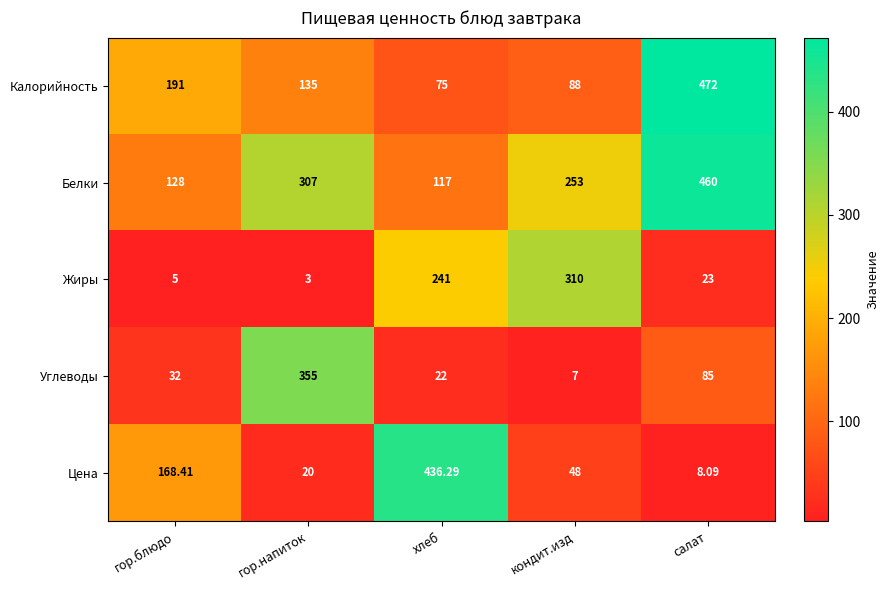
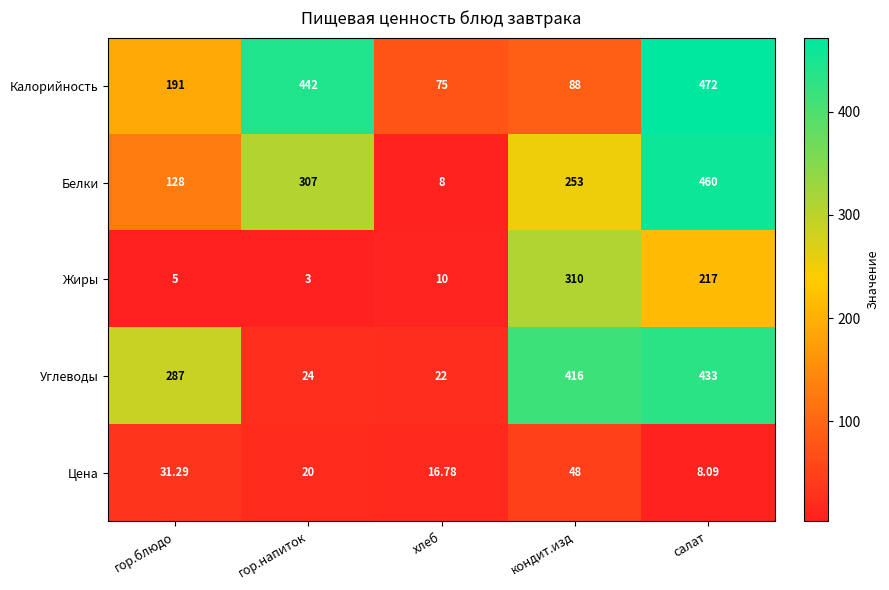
  {
    "Калорийность": {
      "гор.блюдо": 191,
-     "гор.напиток": 135,
+     "гор.напиток": 442,
      "хлеб": 75,
      "кондит.изд": 88,
      "салат": 472
    },
    "Белки": {
      "гор.блюдо": 128,
      "гор.напиток": 307,
-     "хлеб": 117,
+     "хлеб": 8,
      "кондит.изд": 253,
      "салат": 460
    },
    "Жиры": {
      "гор.блюдо": 5,
      "гор.напиток": 3,
-     "хлеб": 241,
+     "хлеб": 10,
      "кондит.изд": 310,
-     "салат": 23
+     "салат": 217
    },
    "Углеводы": {
-     "гор.блюдо": 32,
-     "гор.напиток": 355,
+     "гор.блюдо": 287,
+     "гор.напиток": 24,
      "хлеб": 22,
-     "кондит.изд": 7,
-     "салат": 85
+     "кондит.изд": 416,
+     "салат": 433
    },
    "Цена": {
-     "гор.блюдо": 168.41,
+     "гор.блюдо": 31.29,
      "гор.напиток": 20,
-     "хлеб": 436.29,
+     "хлеб": 16.78,
      "кондит.изд": 48,
      "салат": 8.09
    }
  }
